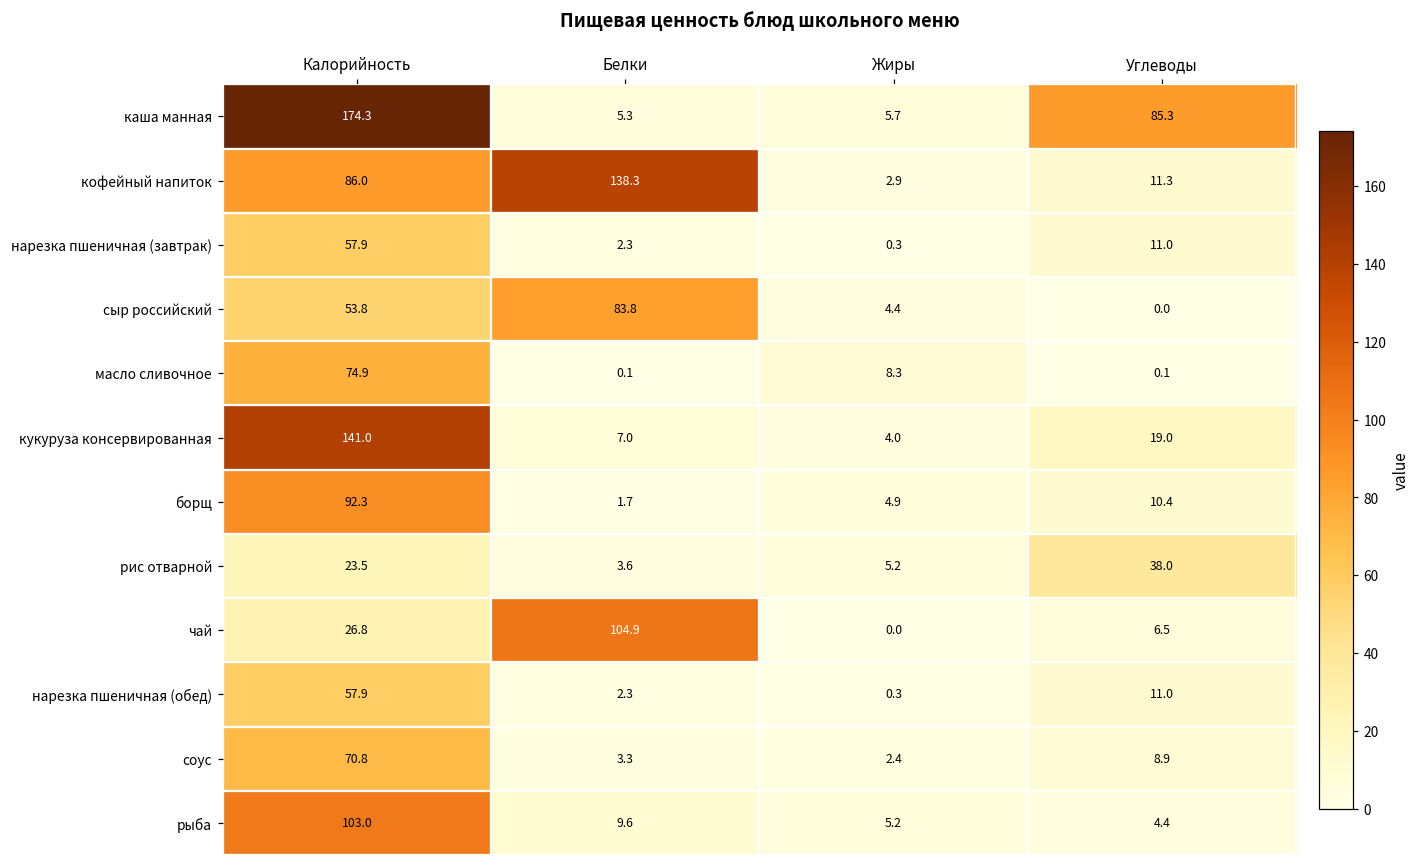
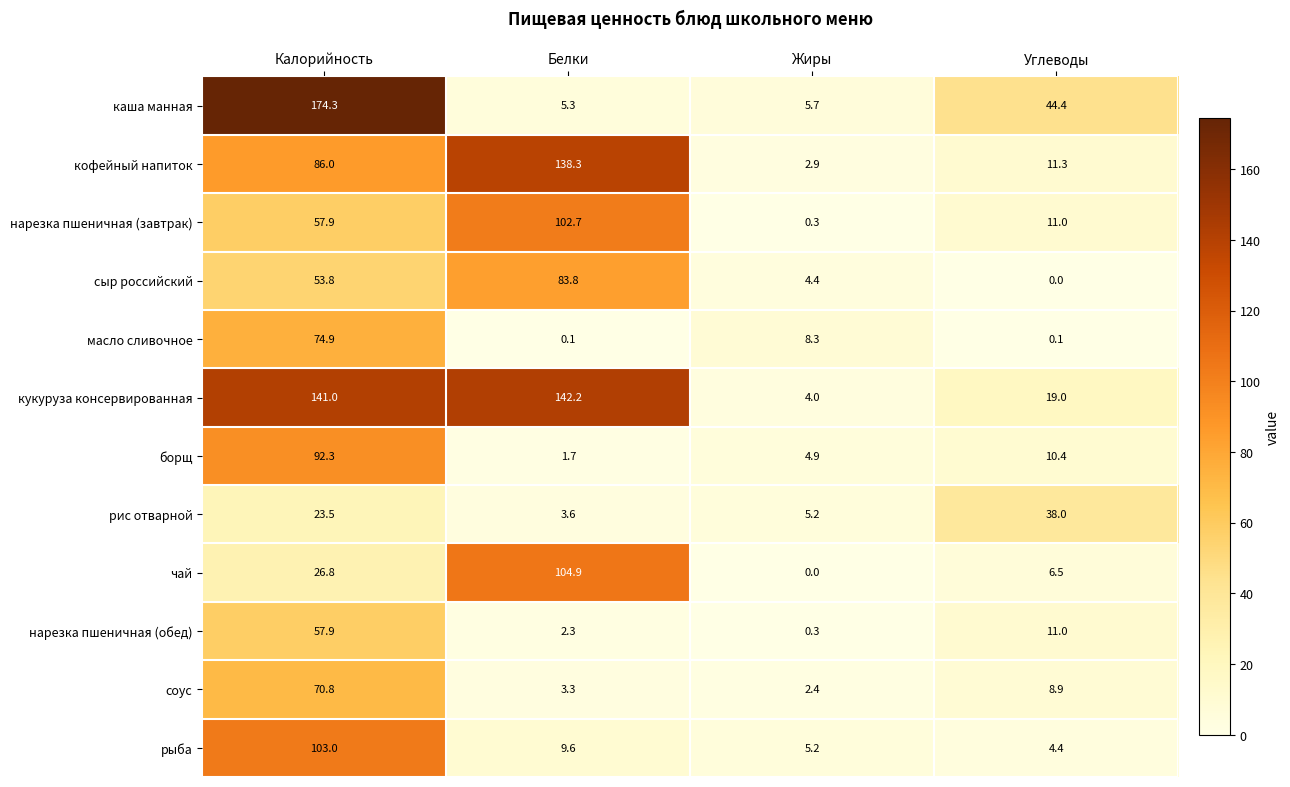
  {
    "каша манная": {
      "Калорийность": 174.3,
      "Белки": 5.3,
      "Жиры": 5.7,
-     "Углеводы": 85.3
+     "Углеводы": 44.4
    },
    "кофейный напиток": {
      "Калорийность": 86.0,
      "Белки": 138.3,
      "Жиры": 2.9,
      "Углеводы": 11.3
    },
    "нарезка пшеничная (завтрак)": {
      "Калорийность": 57.9,
-     "Белки": 2.3,
+     "Белки": 102.7,
      "Жиры": 0.3,
      "Углеводы": 11.0
    },
    "сыр российский": {
      "Калорийность": 53.8,
      "Белки": 83.8,
      "Жиры": 4.4,
      "Углеводы": 0.0
    },
    "масло сливочное": {
      "Калорийность": 74.9,
      "Белки": 0.1,
      "Жиры": 8.3,
      "Углеводы": 0.1
    },
    "кукуруза консервированная": {
      "Калорийность": 141.0,
-     "Белки": 7.0,
+     "Белки": 142.2,
      "Жиры": 4.0,
      "Углеводы": 19.0
    },
    "борщ": {
      "Калорийность": 92.3,
      "Белки": 1.7,
      "Жиры": 4.9,
      "Углеводы": 10.4
    },
    "рис отварной": {
      "Калорийность": 23.5,
      "Белки": 3.6,
      "Жиры": 5.2,
      "Углеводы": 38.0
    },
    "чай": {
      "Калорийность": 26.8,
      "Белки": 104.9,
      "Жиры": 0.0,
      "Углеводы": 6.5
    },
    "нарезка пшеничная (обед)": {
      "Калорийность": 57.9,
      "Белки": 2.3,
      "Жиры": 0.3,
      "Углеводы": 11.0
    },
    "соус": {
      "Калорийность": 70.8,
      "Белки": 3.3,
      "Жиры": 2.4,
      "Углеводы": 8.9
    },
    "рыба": {
      "Калорийность": 103.0,
      "Белки": 9.6,
      "Жиры": 5.2,
      "Углеводы": 4.4
    }
  }
